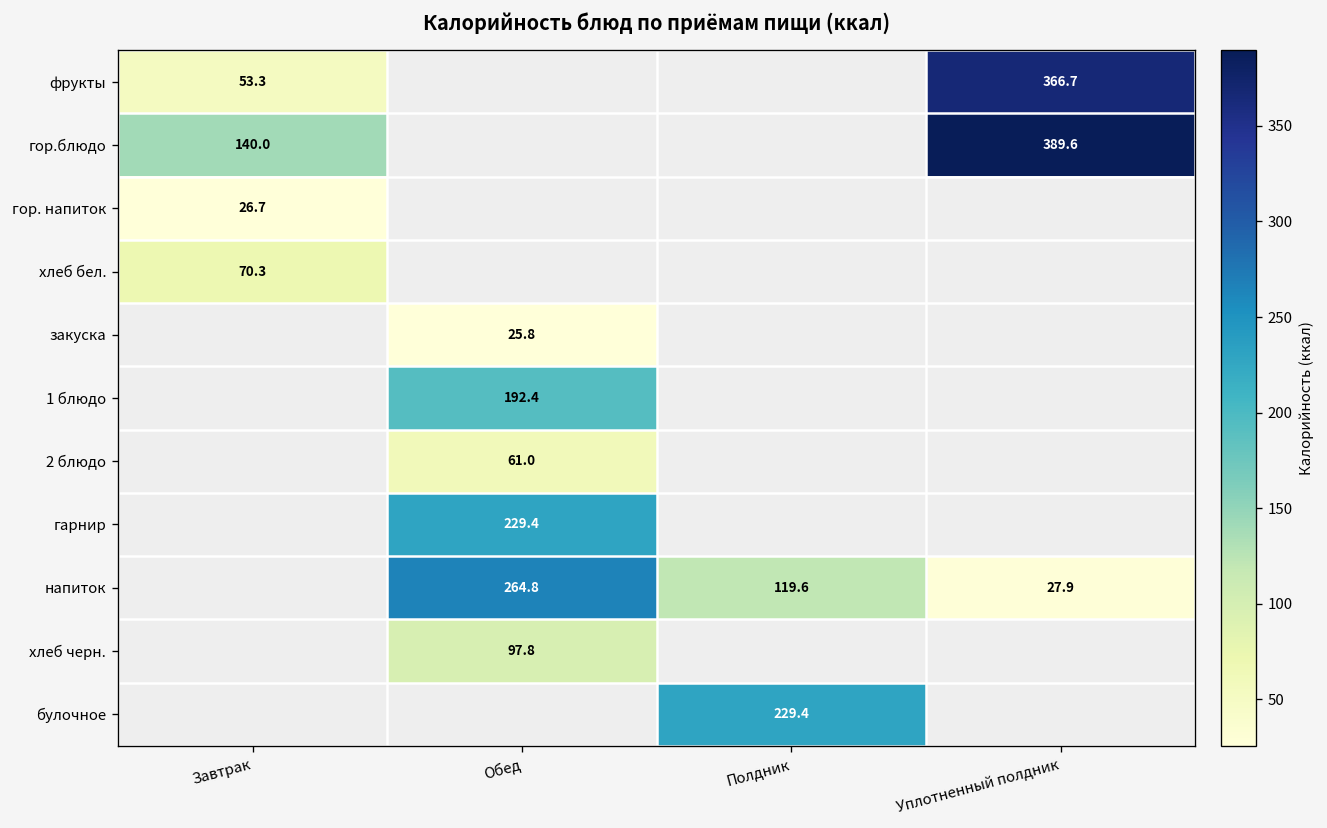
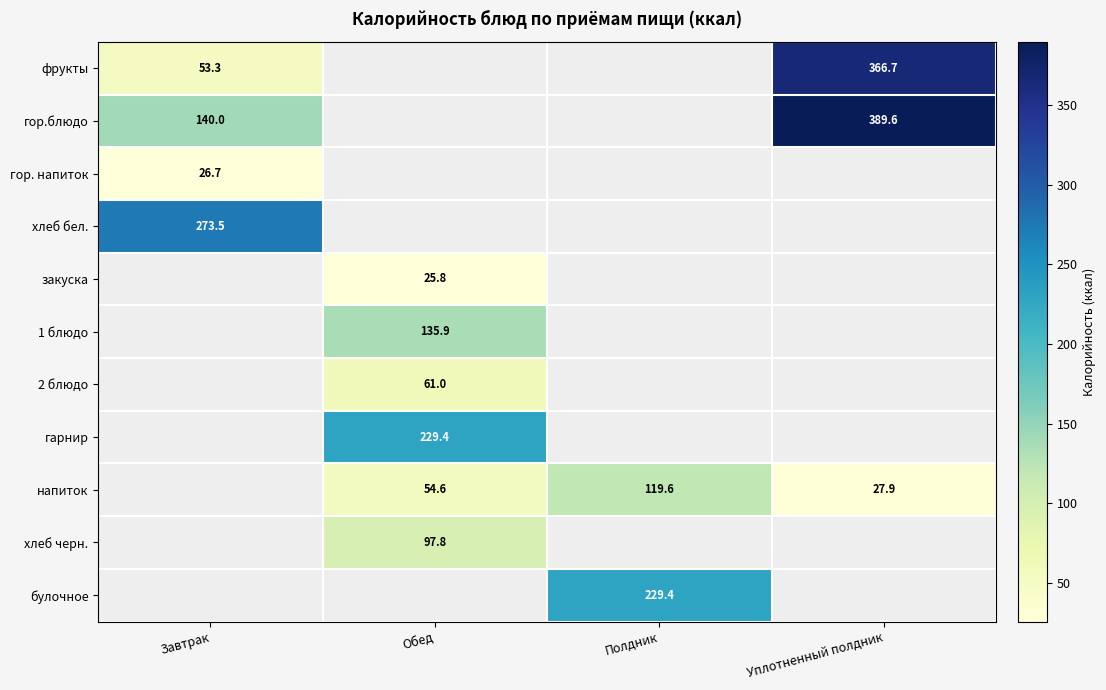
  {
    "фрукты": {
      "Завтрак": 53.3,
      "Уплотненный полдник": 366.7
    },
    "гор.блюдо": {
      "Завтрак": 140.0,
      "Уплотненный полдник": 389.6
    },
    "гор. напиток": {
      "Завтрак": 26.7
    },
    "хлеб бел.": {
-     "Завтрак": 70.3
+     "Завтрак": 273.5
    },
    "закуска": {
      "Обед": 25.8
    },
    "1 блюдо": {
-     "Обед": 192.4
+     "Обед": 135.9
    },
    "2 блюдо": {
      "Обед": 61.0
    },
    "гарнир": {
      "Обед": 229.4
    },
    "напиток": {
-     "Обед": 264.8,
+     "Обед": 54.6,
      "Полдник": 119.6,
      "Уплотненный полдник": 27.9
    },
    "хлеб черн.": {
      "Обед": 97.8
    },
    "булочное": {
      "Полдник": 229.4
    }
  }
